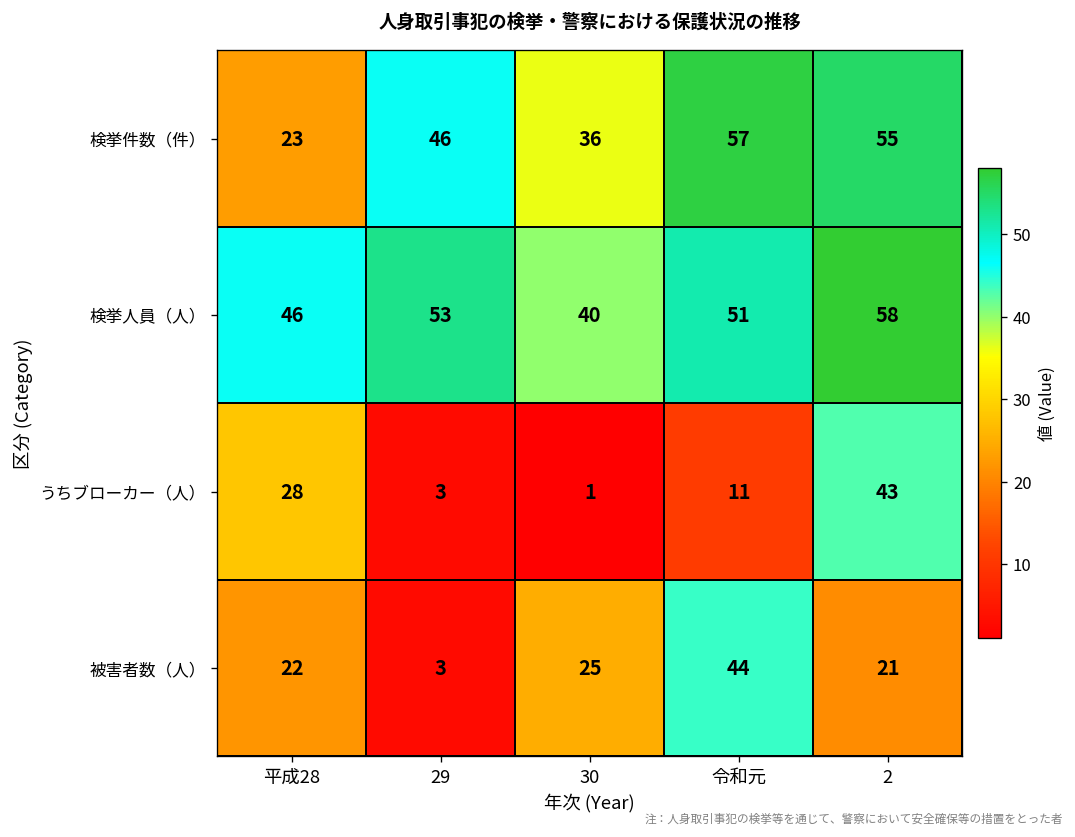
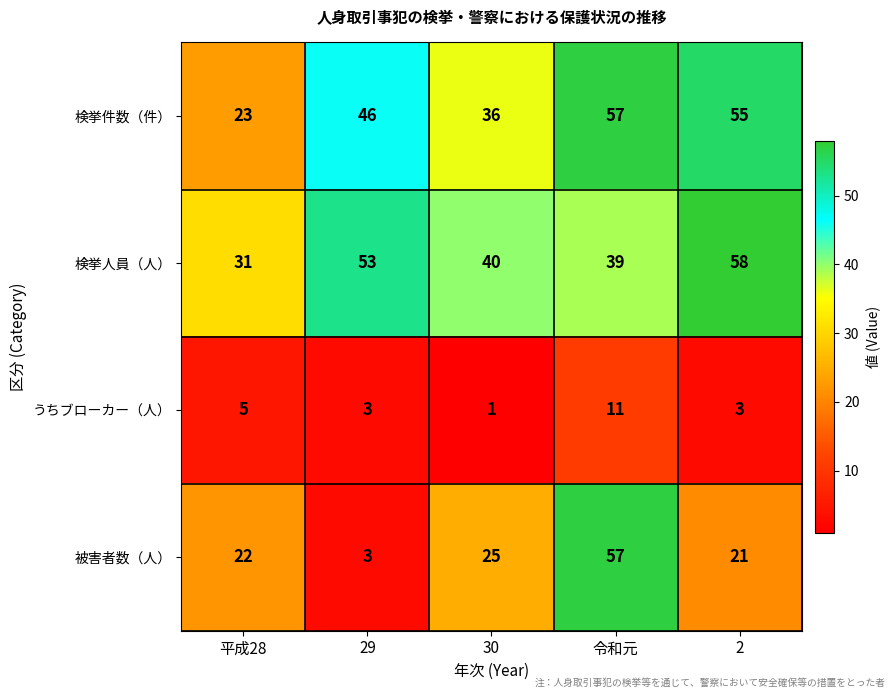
  {
    "検挙件数（件）": {
      "平成28": 23,
      "29": 46,
      "30": 36,
      "令和元": 57,
      "2": 55
    },
    "検挙人員（人）": {
-     "平成28": 46,
+     "平成28": 31,
      "29": 53,
      "30": 40,
-     "令和元": 51,
+     "令和元": 39,
      "2": 58
    },
    "うちブローカー（人）": {
-     "平成28": 28,
+     "平成28": 5,
      "29": 3,
      "30": 1,
      "令和元": 11,
-     "2": 43
+     "2": 3
    },
    "被害者数（人）": {
      "平成28": 22,
      "29": 3,
      "30": 25,
-     "令和元": 44,
+     "令和元": 57,
      "2": 21
    }
  }
